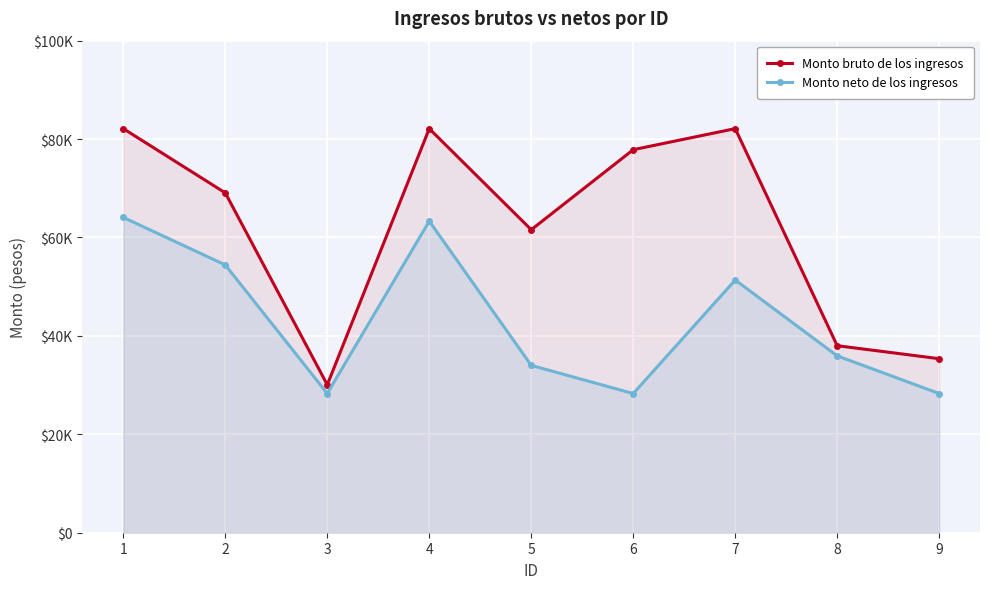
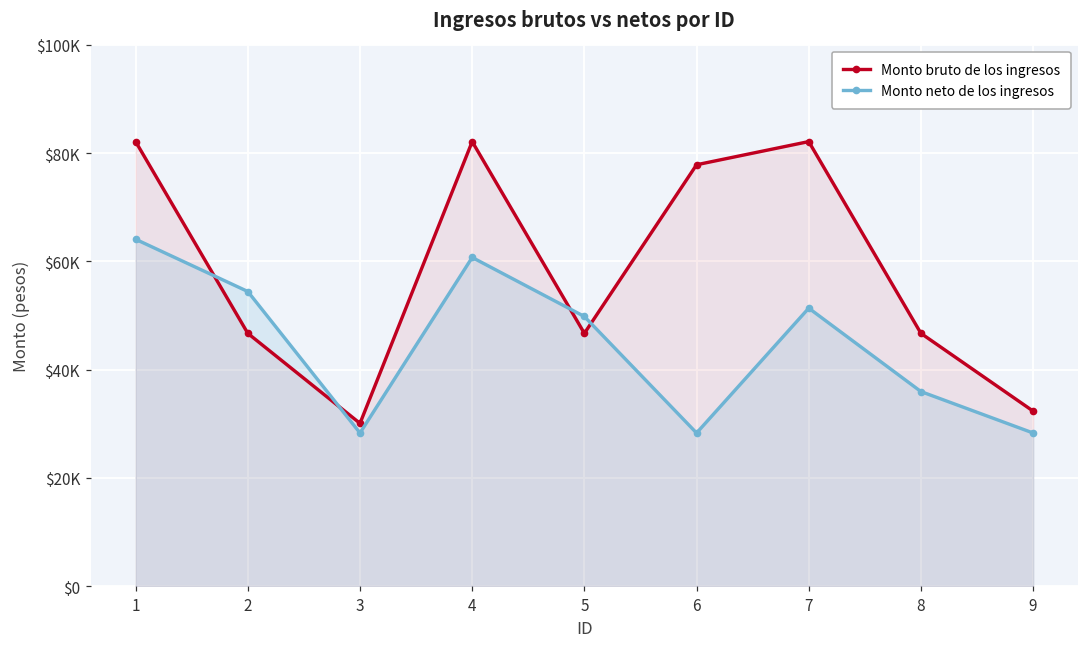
  {
    "Monto bruto de los ingresos": {
      "1": "$82000",
-     "2": "$69000",
+     "2": "$47000",
      "3": "$30000",
      "4": "$82000",
-     "5": "$62000",
+     "5": "$47000",
      "6": "$78000",
      "7": "$82000",
-     "8": "$38000",
-     "9": "$35000"
+     "8": "$47000",
+     "9": "$32000"
    },
    "Monto neto de los ingresos": {
      "1": "$64000",
      "2": "$54000",
      "3": "$28000",
-     "4": "$63000",
-     "5": "$34000",
+     "4": "$61000",
+     "5": "$50000",
      "6": "$28000",
      "7": "$51000",
      "8": "$36000",
      "9": "$28000"
    }
  }
